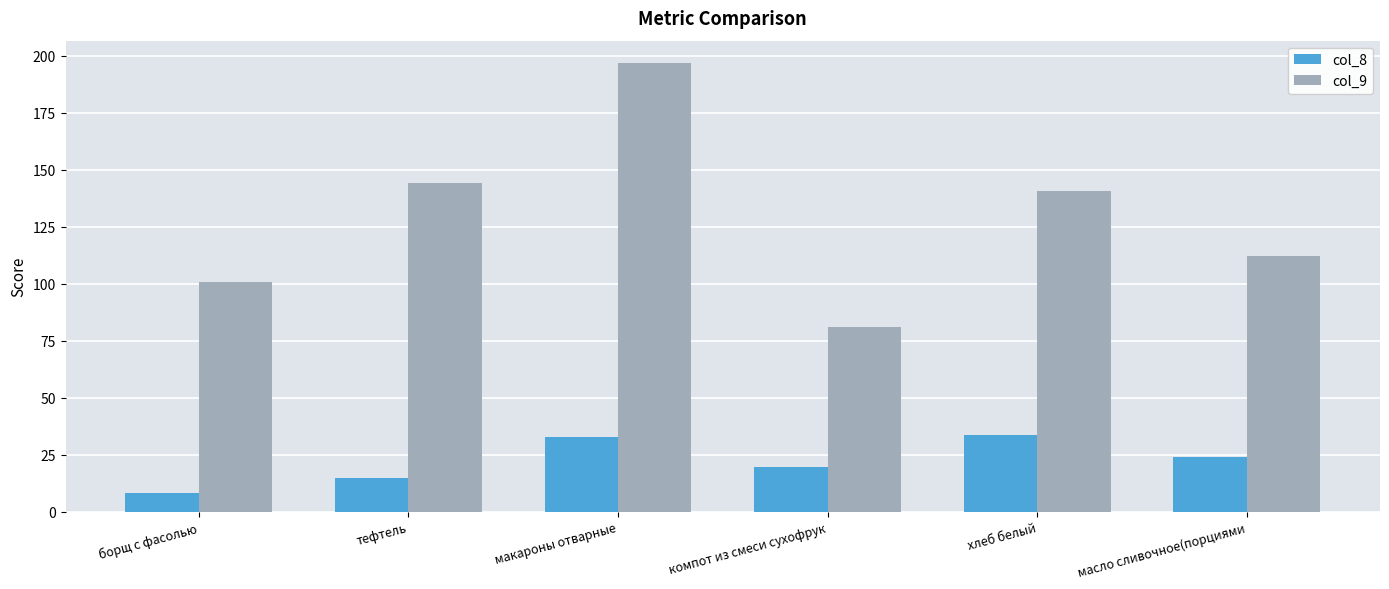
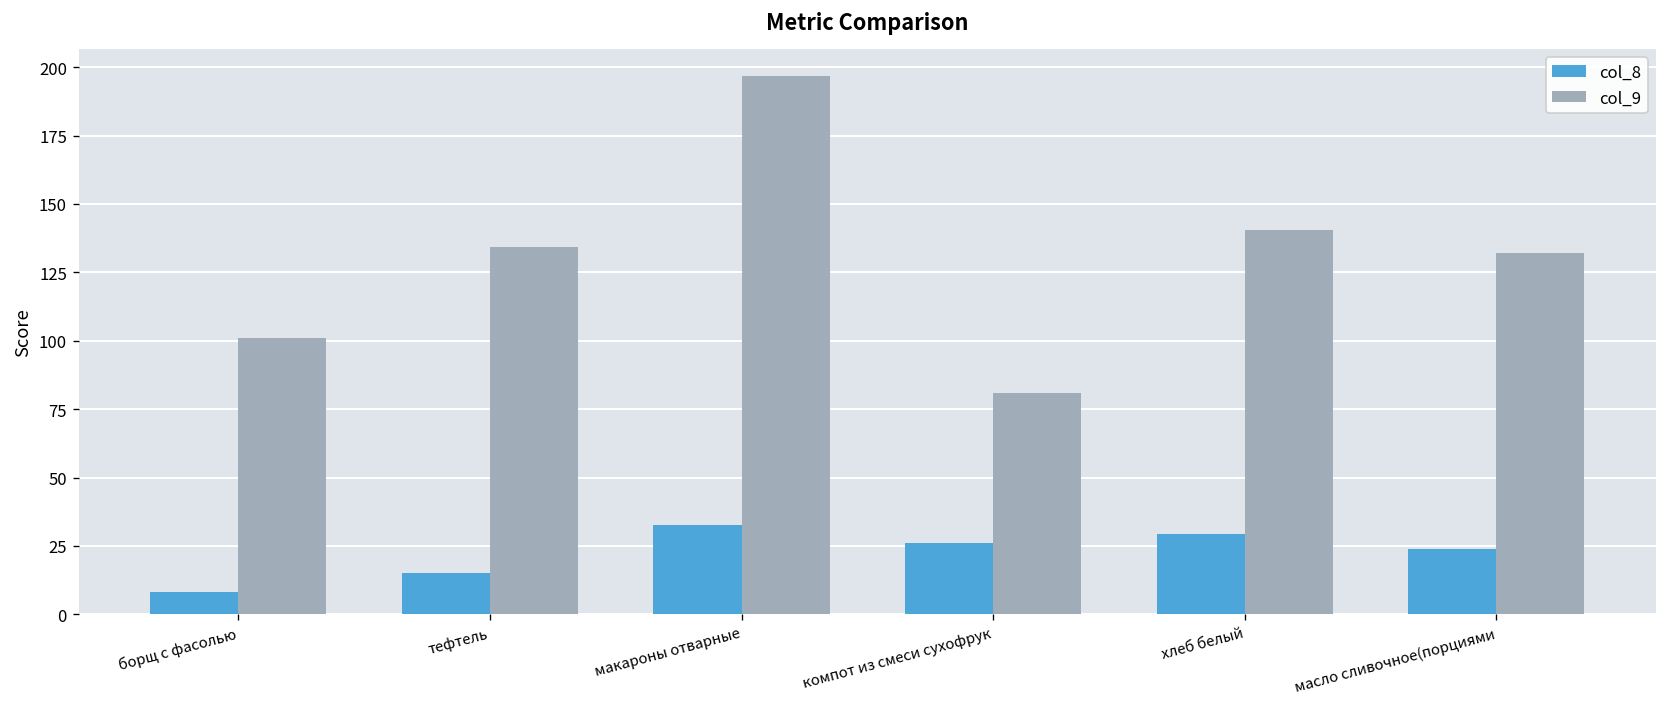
  {
    "col_8": {
      "борщ с фасолью": 8,
      "тефтель": 15,
      "макароны отварные": 33,
-     "компот из смеси сухофрук": 20,
-     "хлеб белый": 34,
+     "компот из смеси сухофрук": 26,
+     "хлеб белый": 30,
      "масло сливочное(порциями": 24
    },
    "col_9": {
      "борщ с фасолью": 101,
-     "тефтель": 144,
+     "тефтель": 134,
      "макароны отварные": 197,
      "компот из смеси сухофрук": 81,
      "хлеб белый": 141,
-     "масло сливочное(порциями": 112
+     "масло сливочное(порциями": 132
    }
  }
